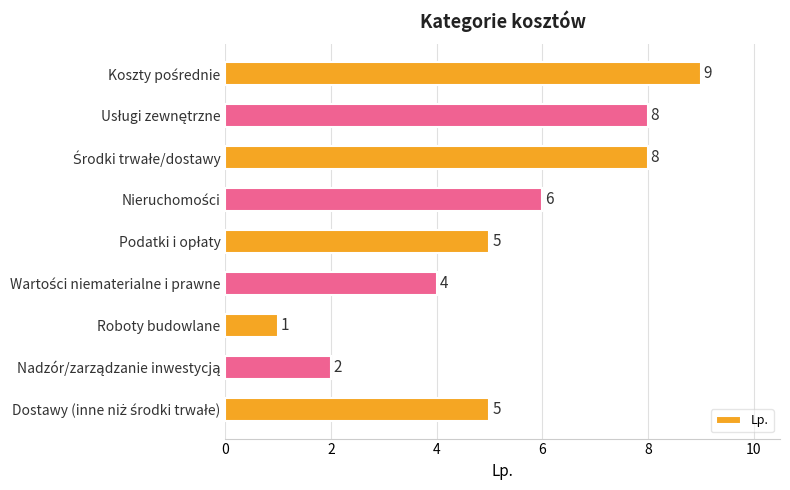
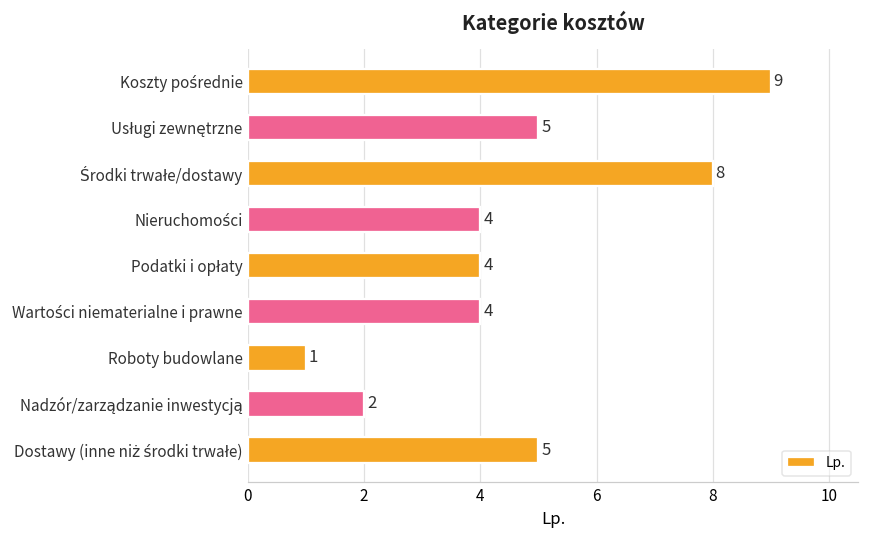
  {
    "Koszty pośrednie": 9,
-   "Usługi zewnętrzne": 8,
+   "Usługi zewnętrzne": 5,
    "Środki trwałe/dostawy": 8,
-   "Nieruchomości": 6,
-   "Podatki i opłaty": 5,
+   "Nieruchomości": 4,
+   "Podatki i opłaty": 4,
    "Wartości niematerialne i prawne": 4,
    "Roboty budowlane": 1,
    "Nadzór/zarządzanie inwestycją": 2,
    "Dostawy (inne niż środki trwałe)": 5
  }
